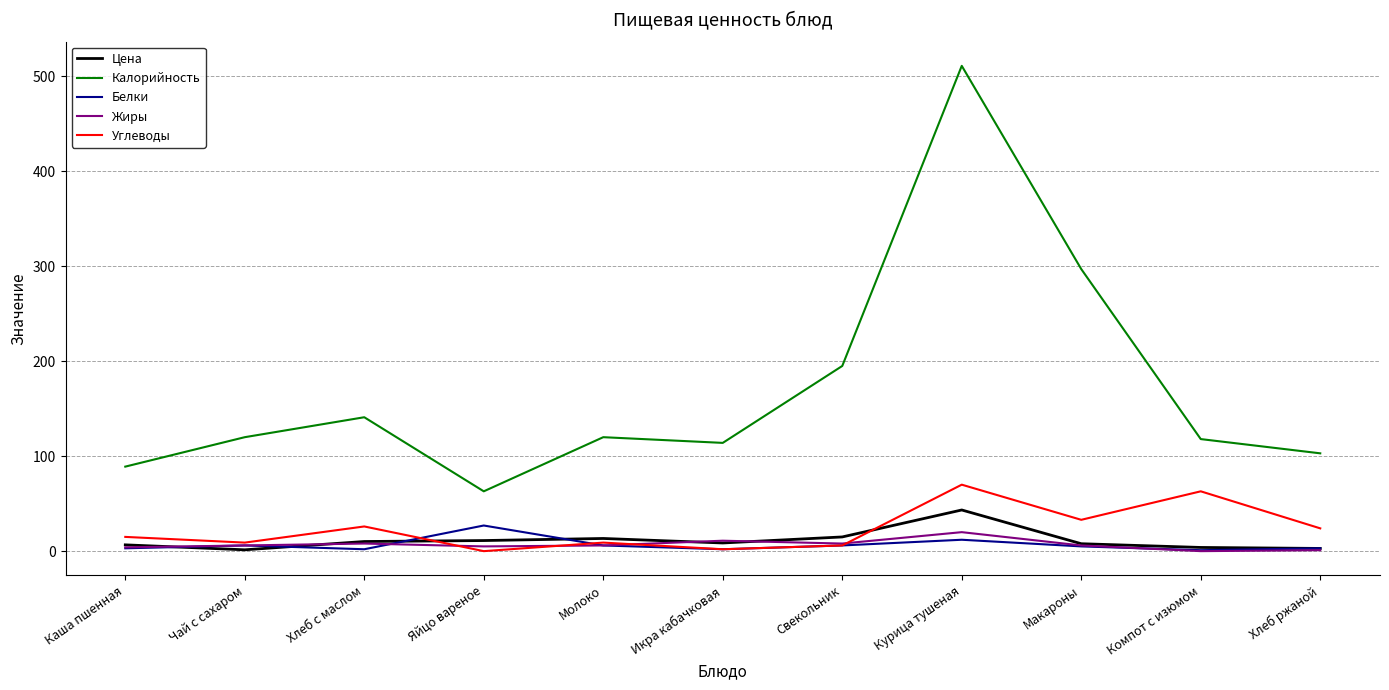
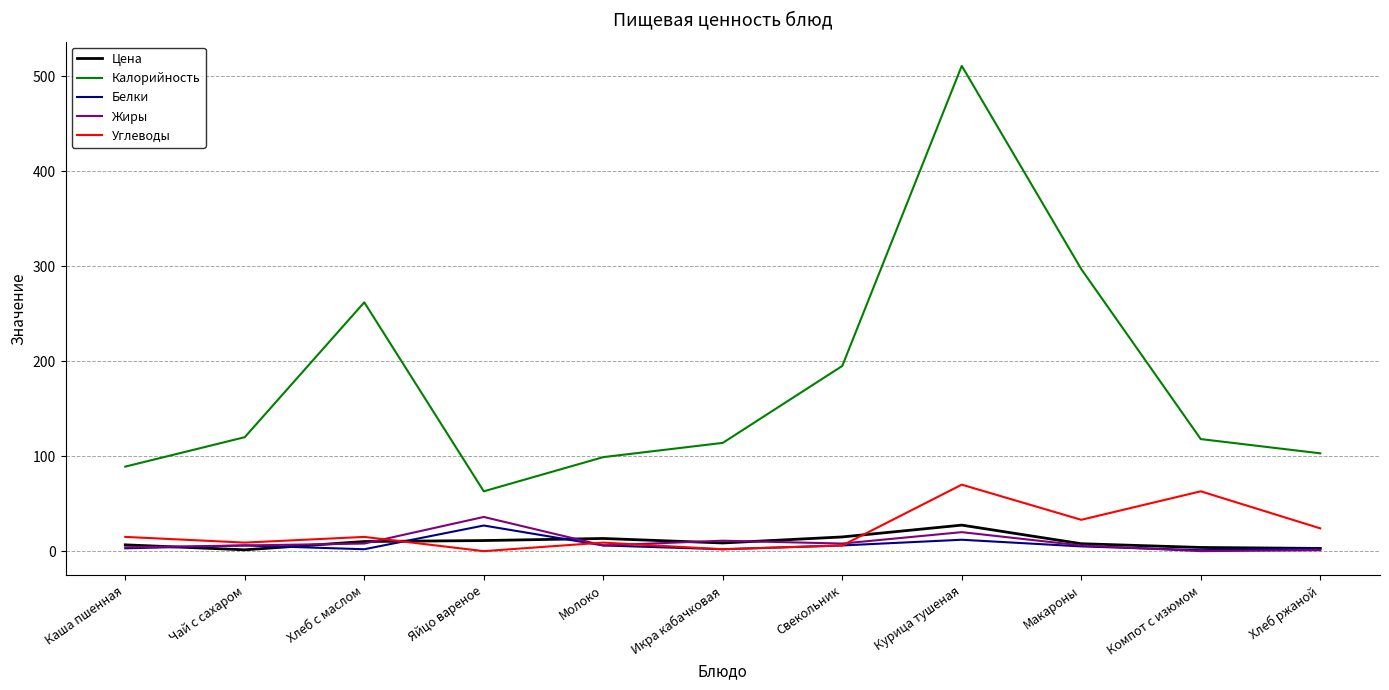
  {
    "Цена": {
      "Чай с сахаром": 0,
      "Яйцо вареное": 10,
      "Молоко": 10,
      "Свекольник": 10,
-     "Курица тушеная": 40,
+     "Курица тушеная": 30,
      "Компот с изюмом": 0
    },
    "Калорийность": {
      "Каша пшенная": 90,
      "Чай с сахаром": 120,
-     "Хлеб с маслом": 140,
+     "Хлеб с маслом": 260,
      "Яйцо вареное": 60,
-     "Молоко": 120,
+     "Молоко": 100,
      "Икра кабачковая": 110,
      "Свекольник": 200,
      "Курица тушеная": 510,
      "Макароны": 300,
      "Компот с изюмом": 120,
      "Хлеб ржаной": 100
    },
    "Белки": {
      "Хлеб с маслом": 0,
      "Яйцо вареное": 30,
      "Курица тушеная": 10
    },
    "Жиры": {
-     "Яйцо вареное": 10,
+     "Яйцо вареное": 40,
      "Курица тушеная": 20
    },
    "Углеводы": {
      "Каша пшенная": 20,
      "Чай с сахаром": 10,
-     "Хлеб с маслом": 30,
+     "Хлеб с маслом": 20,
      "Яйцо вареное": 0,
      "Молоко": 10,
      "Курица тушеная": 70,
      "Макароны": 30,
      "Компот с изюмом": 60,
      "Хлеб ржаной": 20
    }
  }
